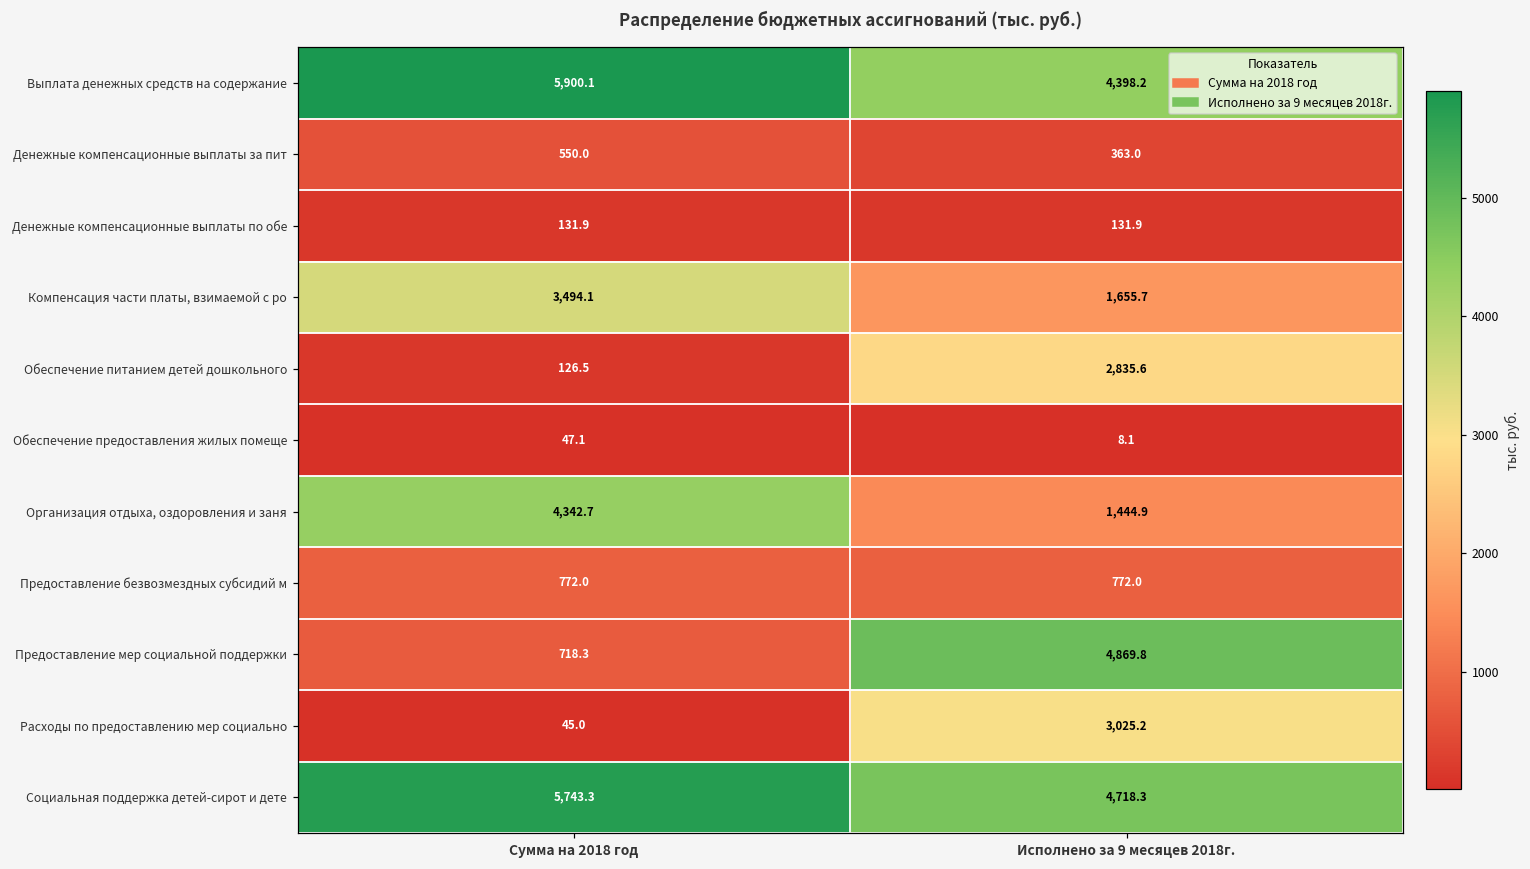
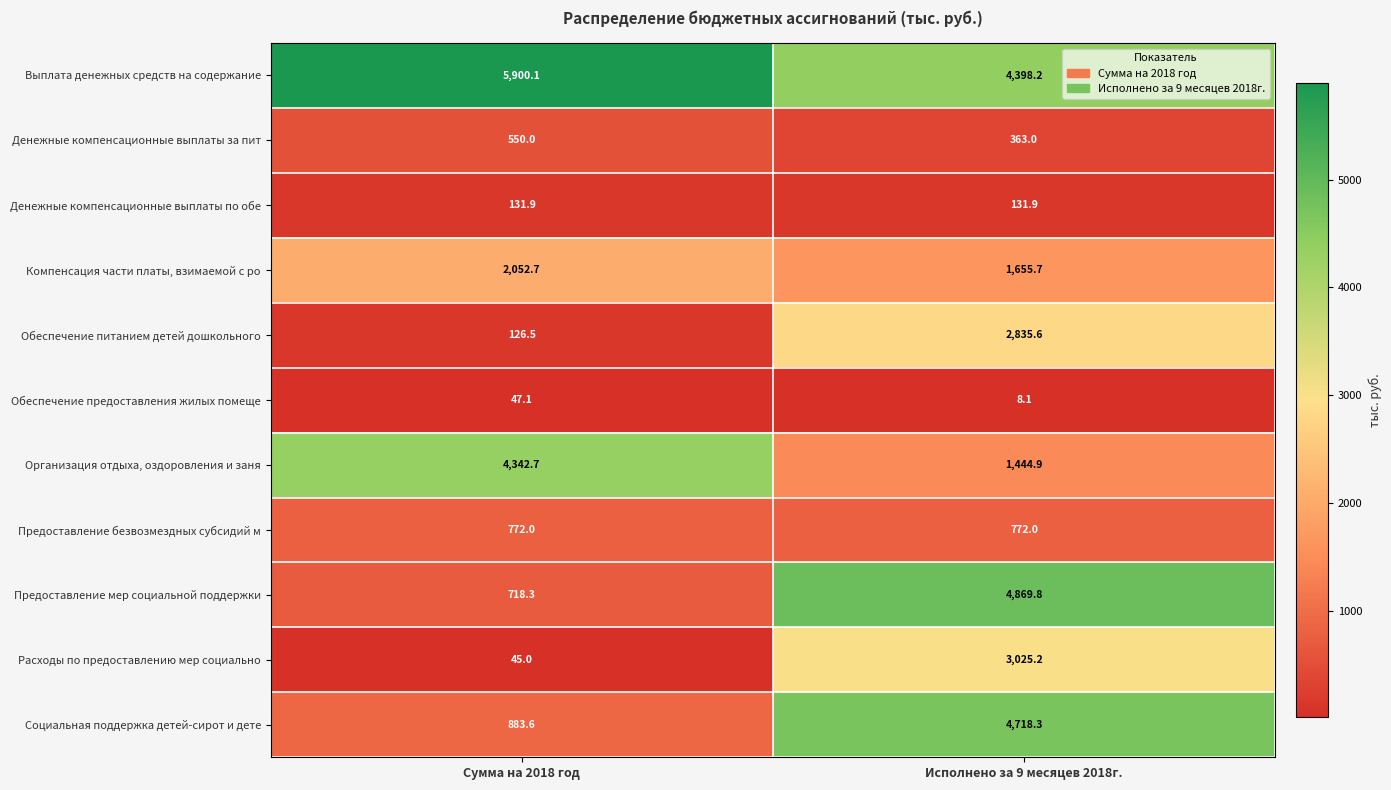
  {
    "Выплата денежных средств на содержание": {
      "Сумма на 2018 год": "5,900.1",
      "Исполнено за 9 месяцев 2018г.": "4,398.2"
    },
    "Денежные компенсационные выплаты за пит": {
      "Сумма на 2018 год": "550.0",
      "Исполнено за 9 месяцев 2018г.": "363.0"
    },
    "Денежные компенсационные выплаты по обе": {
      "Сумма на 2018 год": "131.9",
      "Исполнено за 9 месяцев 2018г.": "131.9"
    },
    "Компенсация части платы, взимаемой с ро": {
-     "Сумма на 2018 год": "3,494.1",
+     "Сумма на 2018 год": "2,052.7",
      "Исполнено за 9 месяцев 2018г.": "1,655.7"
    },
    "Обеспечение питанием детей дошкольного": {
      "Сумма на 2018 год": "126.5",
      "Исполнено за 9 месяцев 2018г.": "2,835.6"
    },
    "Обеспечение предоставления жилых помеще": {
      "Сумма на 2018 год": "47.1",
      "Исполнено за 9 месяцев 2018г.": "8.1"
    },
    "Организация отдыха, оздоровления и заня": {
      "Сумма на 2018 год": "4,342.7",
      "Исполнено за 9 месяцев 2018г.": "1,444.9"
    },
    "Предоставление безвозмездных субсидий м": {
      "Сумма на 2018 год": "772.0",
      "Исполнено за 9 месяцев 2018г.": "772.0"
    },
    "Предоставление мер социальной поддержки": {
      "Сумма на 2018 год": "718.3",
      "Исполнено за 9 месяцев 2018г.": "4,869.8"
    },
    "Расходы по предоставлению мер социально": {
      "Сумма на 2018 год": "45.0",
      "Исполнено за 9 месяцев 2018г.": "3,025.2"
    },
    "Социальная поддержка детей-сирот и дете": {
-     "Сумма на 2018 год": "5,743.3",
+     "Сумма на 2018 год": "883.6",
      "Исполнено за 9 месяцев 2018г.": "4,718.3"
    }
  }
